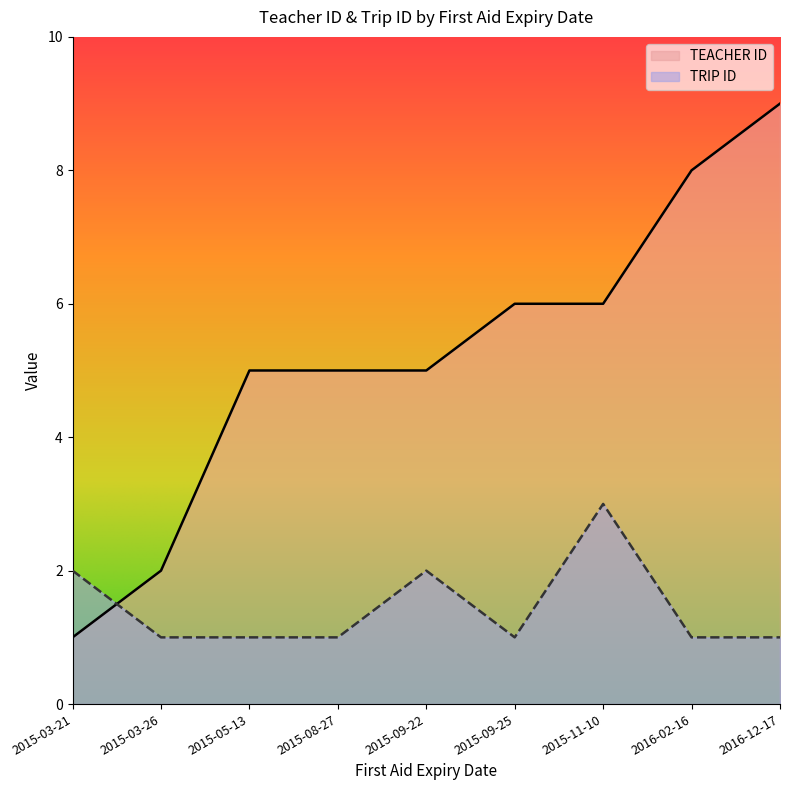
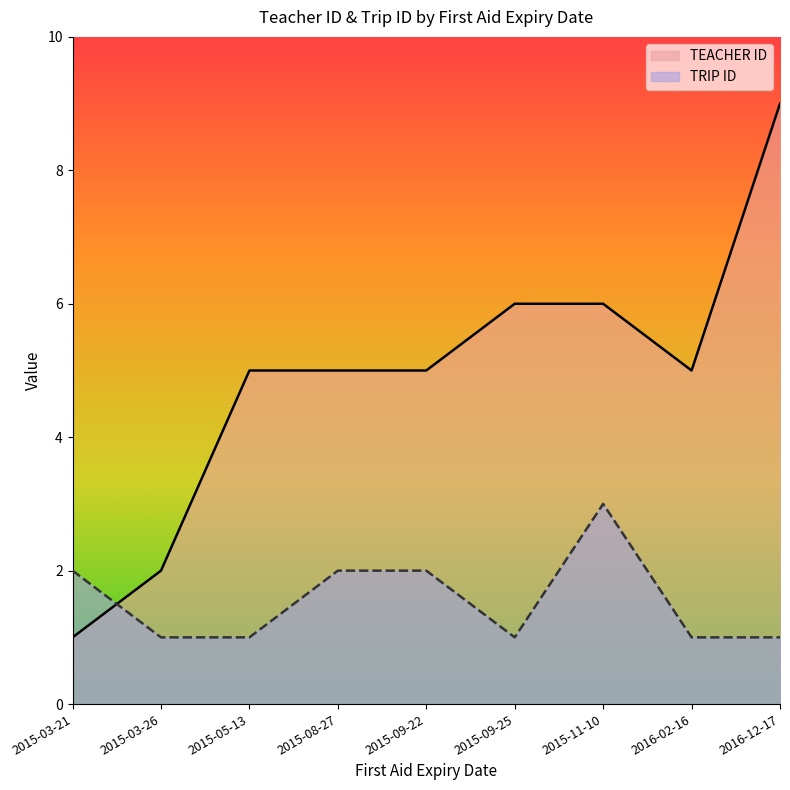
  {
    "TEACHER ID": {
      "2015-03-21": 1,
      "2015-03-26": 2,
      "2015-05-13": 5,
      "2015-08-27": 5,
      "2015-09-22": 5,
      "2015-09-25": 6,
      "2015-11-10": 6,
-     "2016-02-16": 8,
+     "2016-02-16": 5,
      "2016-12-17": 9
    },
    "TRIP ID": {
      "2015-03-21": 2,
      "2015-03-26": 1,
      "2015-05-13": 1,
-     "2015-08-27": 1,
+     "2015-08-27": 2,
      "2015-09-22": 2,
      "2015-09-25": 1,
      "2015-11-10": 3,
      "2016-02-16": 1,
      "2016-12-17": 1
    }
  }
